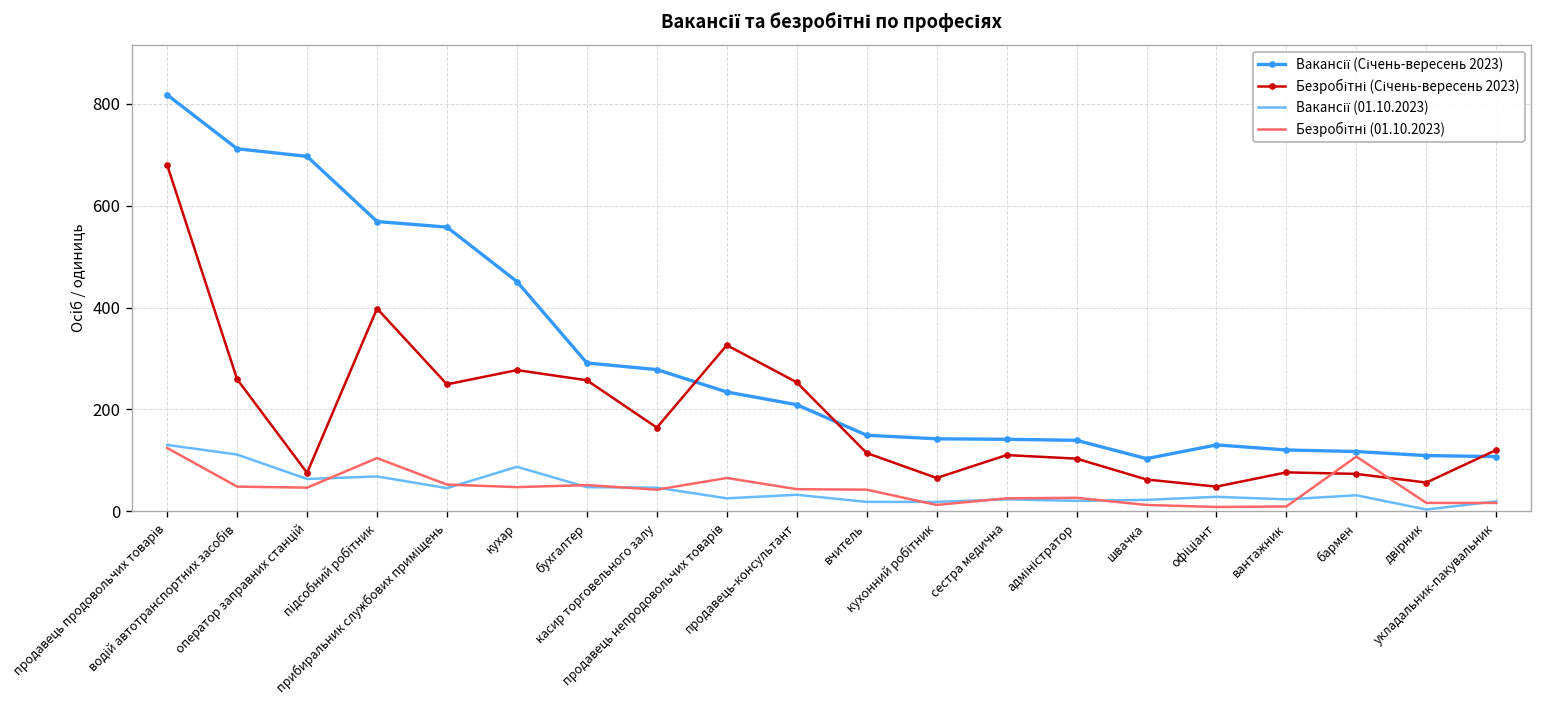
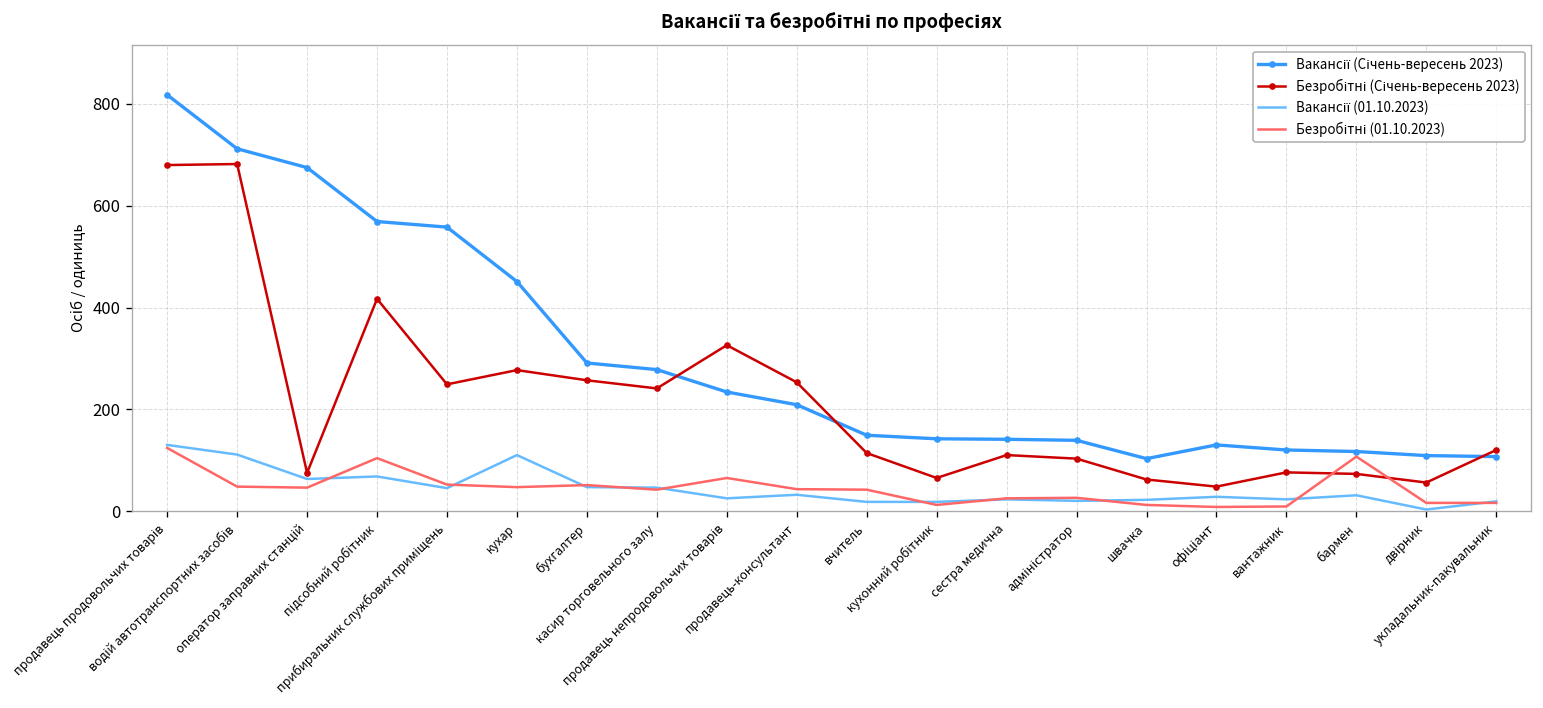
  {
    "Вакансії (Січень-вересень 2023)": {
      "продавець продовольчих товарів": 820,
      "водій автотранспортних засобів": 710,
-     "оператор заправних станцій": 700,
+     "оператор заправних станцій": 680,
      "підсобний робітник": 570,
      "прибиральник службових приміщень": 560,
      "кухар": 450,
      "бухгалтер": 290,
      "касир торговельного залу": 280,
      "продавець непродовольчих товарів": 230,
      "продавець-консультант": 210,
      "вчитель": 150,
      "кухонний робітник": 140,
      "сестра медична": 140,
      "адміністратор": 140,
      "швачка": 100,
      "офіціант": 130,
      "вантажник": 120,
      "бармен": 120,
      "двірник": 110,
      "укладальник-пакувальник": 110
    },
    "Безробітні (Січень-вересень 2023)": {
      "продавець продовольчих товарів": 680,
-     "водій автотранспортних засобів": 260,
+     "водій автотранспортних засобів": 680,
      "оператор заправних станцій": 80,
-     "підсобний робітник": 400,
+     "підсобний робітник": 420,
      "прибиральник службових приміщень": 250,
      "кухар": 280,
      "бухгалтер": 260,
-     "касир торговельного залу": 160,
+     "касир торговельного залу": 240,
      "продавець непродовольчих товарів": 330,
      "продавець-консультант": 250,
      "вчитель": 110,
      "кухонний робітник": 70,
      "сестра медична": 110,
      "адміністратор": 100,
      "швачка": 60,
      "офіціант": 50,
      "вантажник": 80,
      "бармен": 70,
      "двірник": 60,
      "укладальник-пакувальник": 120
    },
    "Вакансії (01.10.2023)": {
      "водій автотранспортних засобів": 110,
      "оператор заправних станцій": 60,
      "підсобний робітник": 70,
      "прибиральник службових приміщень": 50,
-     "кухар": 90,
+     "кухар": 110,
      "продавець непродовольчих товарів": 30,
      "продавець-консультант": 30,
      "вчитель": 20,
      "кухонний робітник": 20,
      "адміністратор": 20,
      "швачка": 20,
      "офіціант": 30,
      "вантажник": 20,
      "бармен": 30,
      "двірник": 0
    },
    "Безробітні (01.10.2023)": {
      "водій автотранспортних засобів": 50,
      "оператор заправних станцій": 50,
      "підсобний робітник": 100,
      "прибиральник службових приміщень": 50,
      "кухар": 50,
      "продавець непродовольчих товарів": 70,
      "продавець-консультант": 40,
      "вчитель": 40,
      "кухонний робітник": 10,
      "адміністратор": 30,
      "швачка": 10,
      "офіціант": 10,
      "вантажник": 10,
      "бармен": 110,
      "двірник": 20
    }
  }
